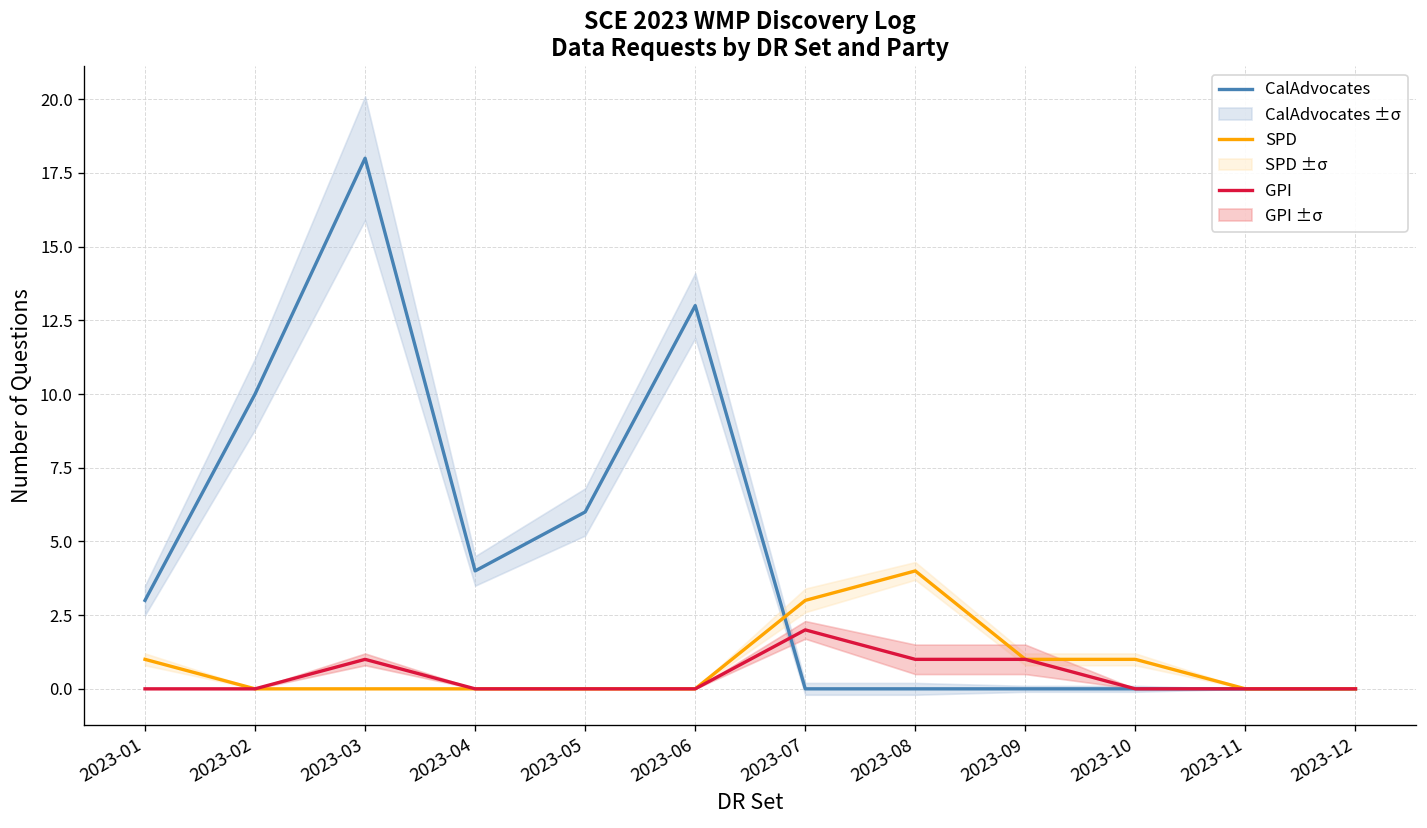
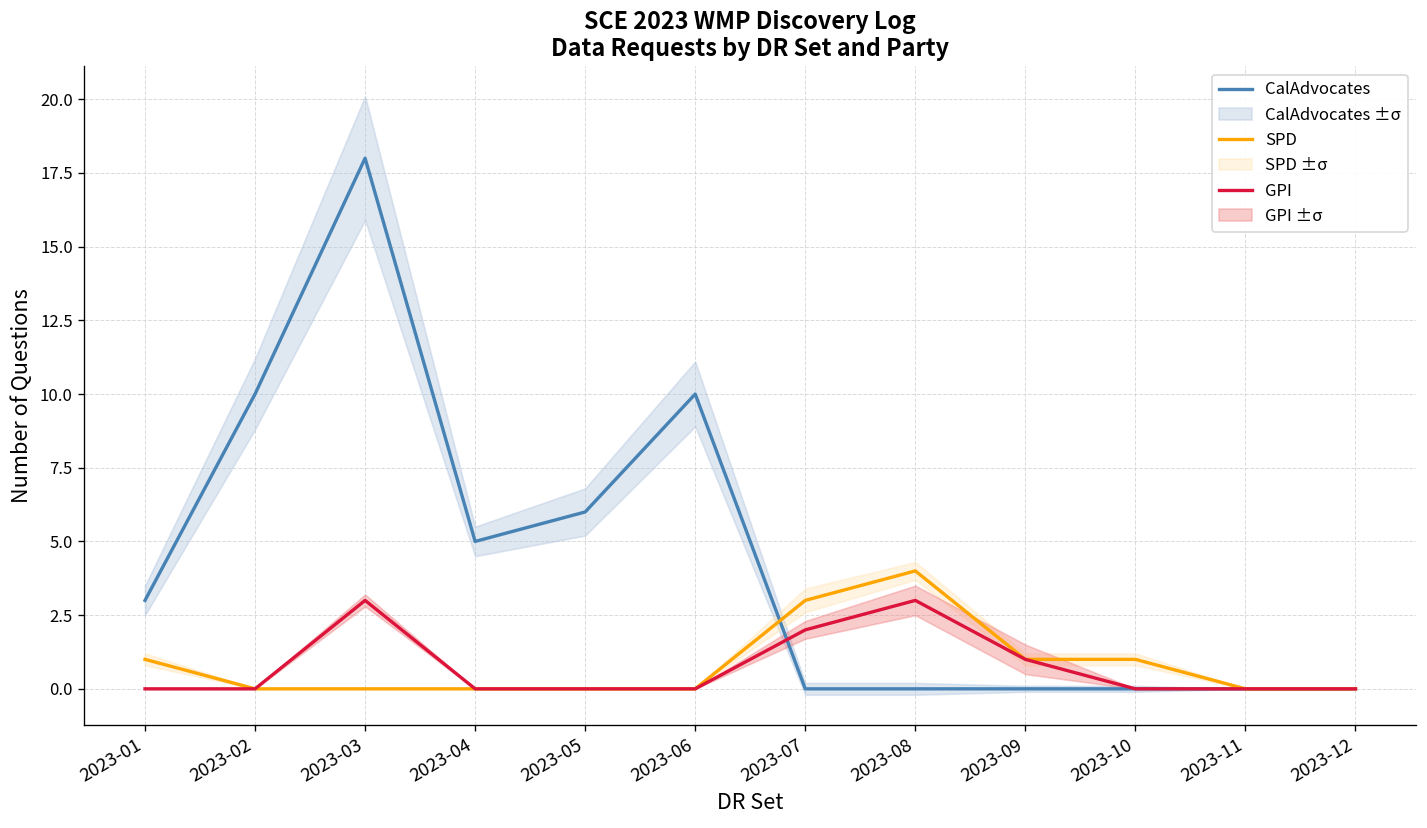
  {
    "CalAdvocates": {
      "2023-01": 3,
      "2023-02": 10,
      "2023-03": 18,
-     "2023-04": 4,
+     "2023-04": 5,
      "2023-05": 6,
-     "2023-06": 13,
+     "2023-06": 10,
      "2023-07": 0,
      "2023-08": 0
    },
    "SPD": {
      "2023-01": 1,
      "2023-07": 3,
      "2023-08": 4,
      "2023-10": 1
    },
    "GPI": {
-     "2023-03": 1,
+     "2023-03": 3,
      "2023-07": 2,
-     "2023-08": 1
+     "2023-08": 3
    }
  }
